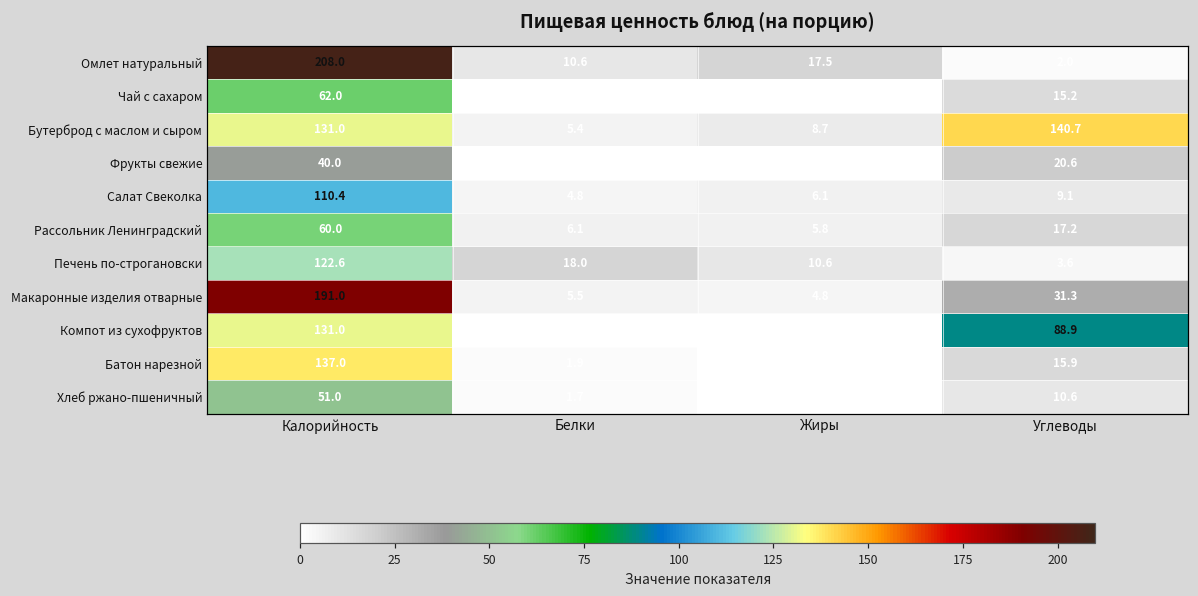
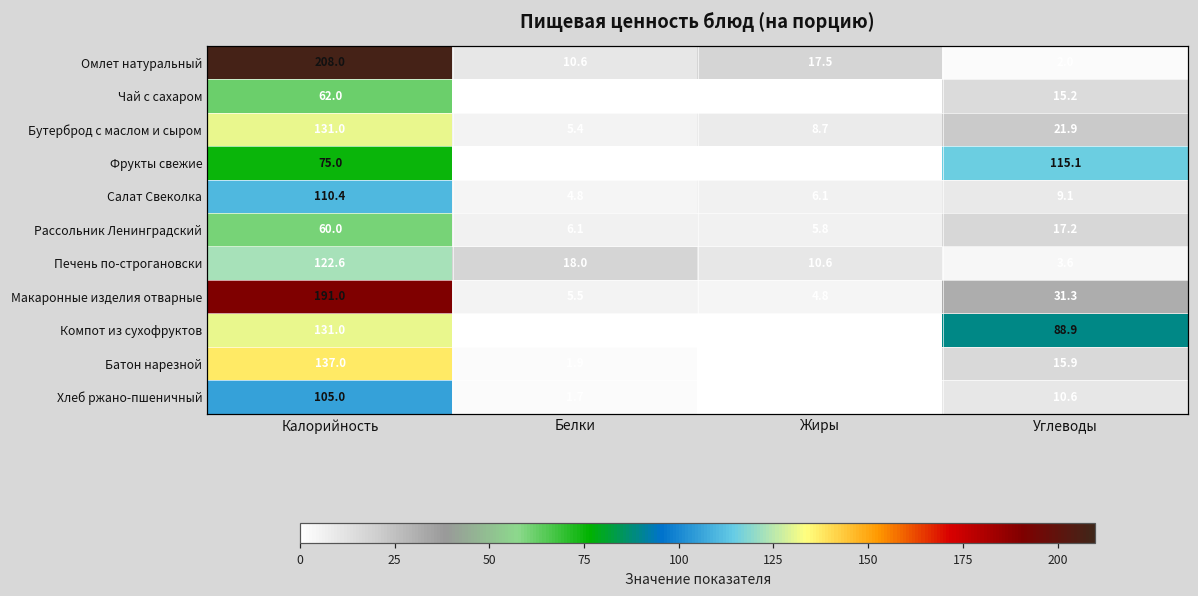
  {
    "Омлет натуральный": {
      "Калорийность": 208.0
    },
    "Чай с сахаром": {
      "Калорийность": 62.0
    },
    "Бутерброд с маслом и сыром": {
      "Калорийность": 131.0,
-     "Углеводы": 140.7
+     "Углеводы": 21.9
    },
    "Фрукты свежие": {
-     "Калорийность": 40.0,
-     "Углеводы": 20.6
+     "Калорийность": 75.0,
+     "Углеводы": 115.1
    },
    "Салат Свеколка": {
      "Калорийность": 110.4
    },
    "Рассольник Ленинградский": {
      "Калорийность": 60.0
    },
    "Печень по-строгановски": {
      "Калорийность": 122.6
    },
    "Макаронные изделия отварные": {
      "Калорийность": 191.0,
      "Углеводы": 31.3
    },
    "Компот из сухофруктов": {
      "Калорийность": 131.0,
      "Углеводы": 88.9
    },
    "Батон нарезной": {
      "Калорийность": 137.0
    },
    "Хлеб ржано-пшеничный": {
-     "Калорийность": 51.0
+     "Калорийность": 105.0
    }
  }
